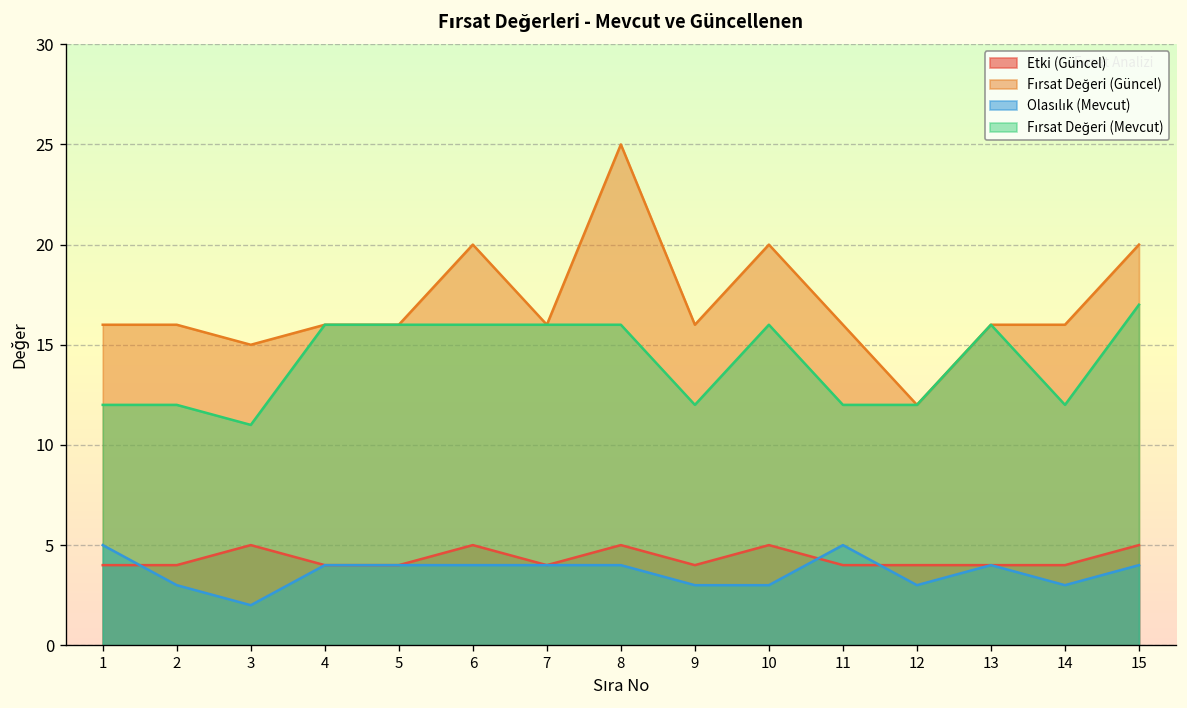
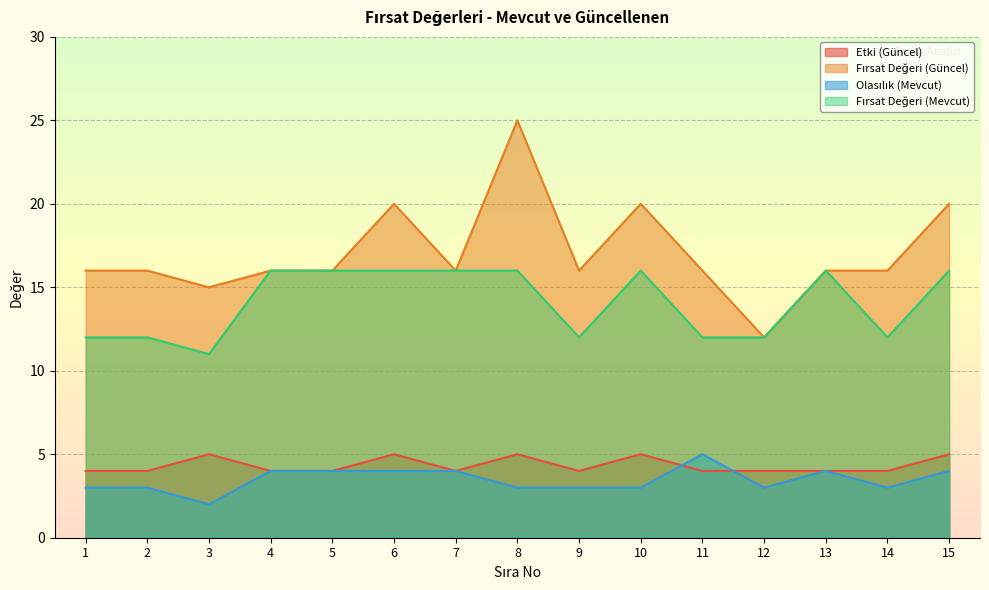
  {
    "Olasılık (Mevcut)": {
-     "1": 5,
+     "1": 3,
      "2": 3,
      "3": 2,
      "6": 4,
-     "8": 4,
+     "8": 3,
      "9": 3,
      "10": 3,
      "11": 5,
      "12": 3,
      "14": 3,
      "15": 4
    },
    "Fırsat Değeri (Mevcut)": {
      "1": 12,
      "2": 12,
      "3": 11,
      "6": 16,
      "8": 16,
      "9": 12,
      "10": 16,
      "11": 12,
      "14": 12,
-     "15": 17
+     "15": 16
    }
  }
